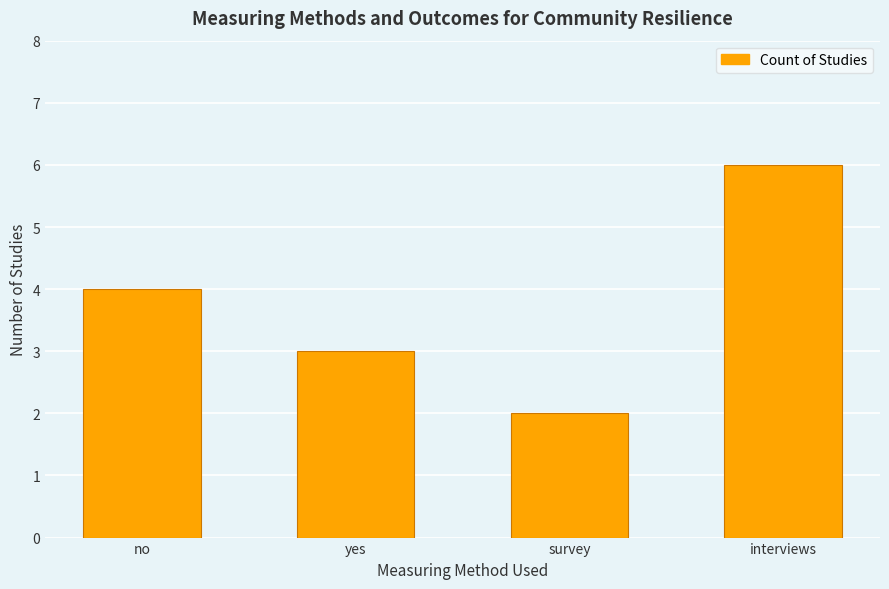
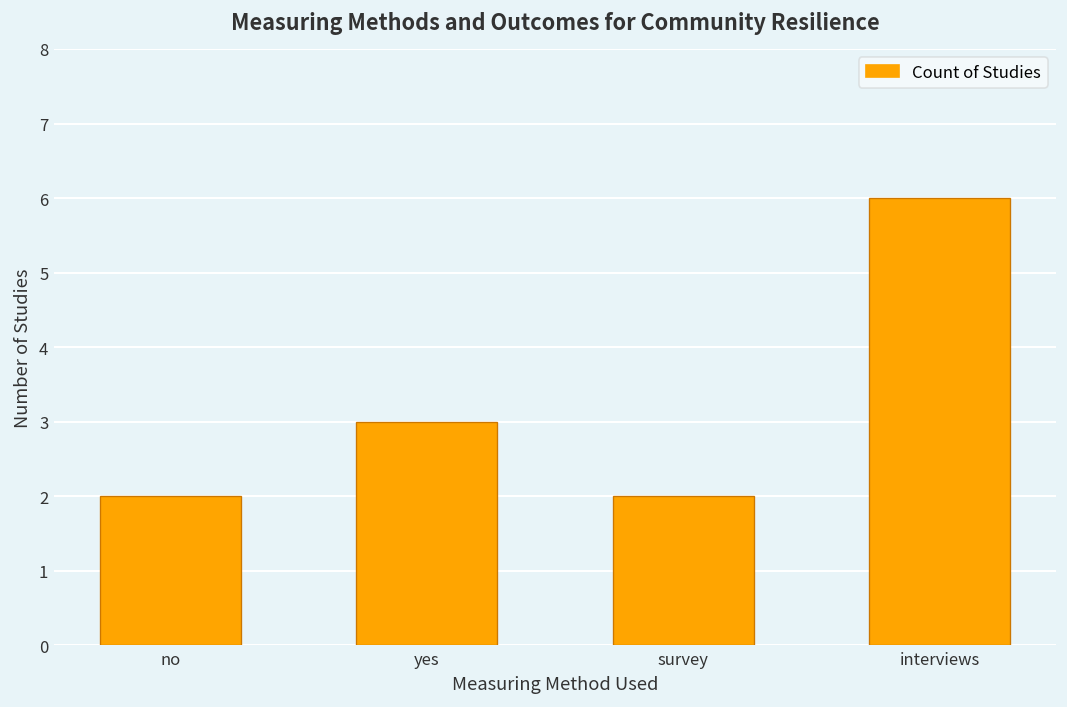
  {
-   "no": 4,
+   "no": 2,
    "yes": 3,
    "survey": 2,
    "interviews": 6
  }
